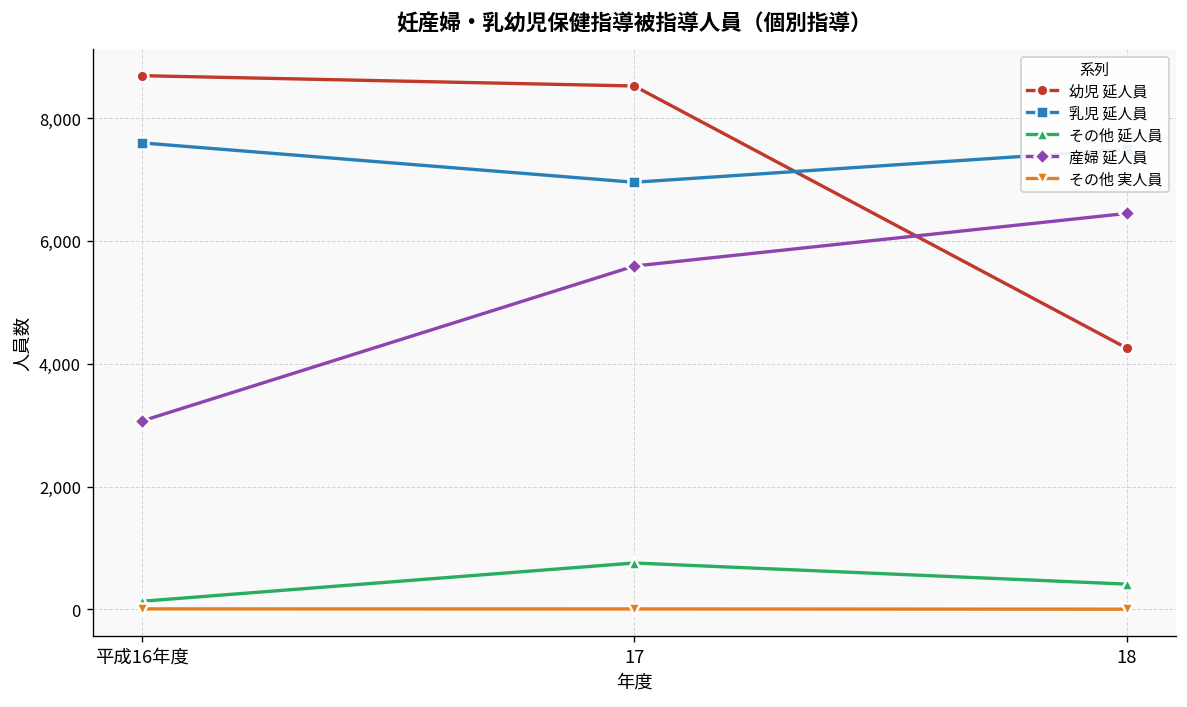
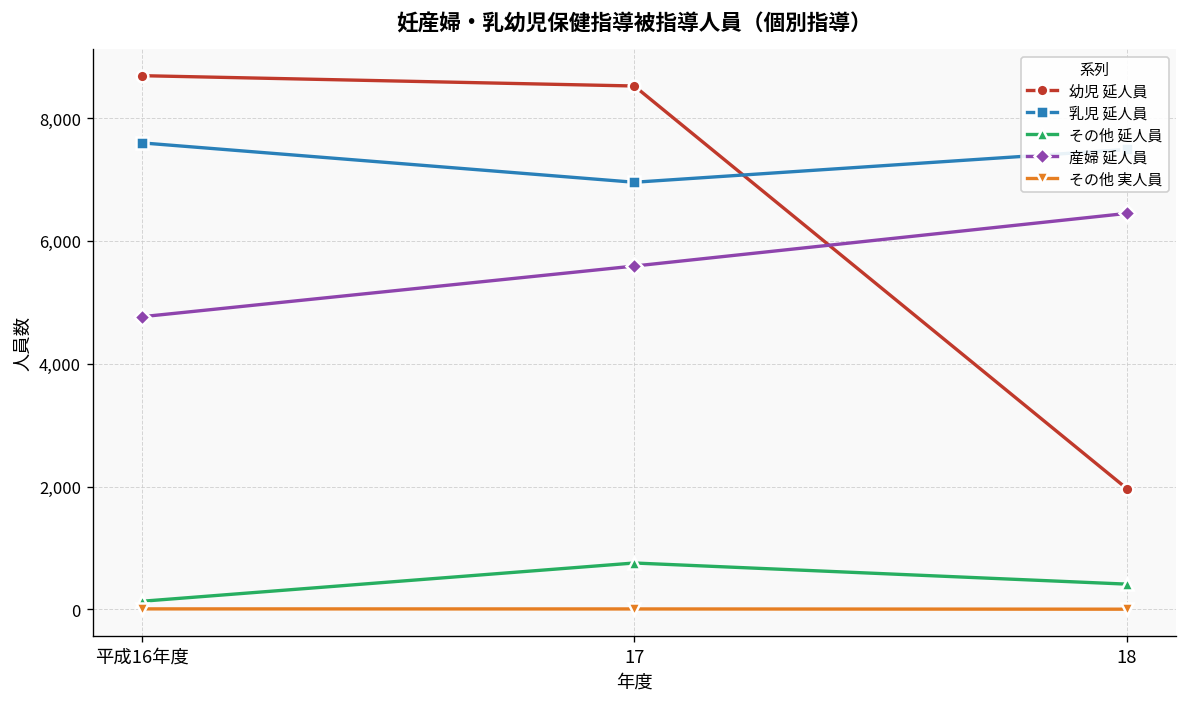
  {
    "幼児 延人員": {
      "平成16年度": "8,700",
      "17": "8,500",
-     "18": "4,300"
+     "18": "2,000"
    },
    "乳児 延人員": {
      "平成16年度": "7,600",
      "17": "7,000"
    },
    "その他 延人員": {
      "平成16年度": "100",
      "17": "800",
      "18": "400"
    },
    "産婦 延人員": {
-     "平成16年度": "3,100",
+     "平成16年度": "4,800",
      "17": "5,600",
      "18": "6,400"
    },
    "その他 実人員": {
      "平成16年度": "0",
      "17": "0",
      "18": "0"
    }
  }
